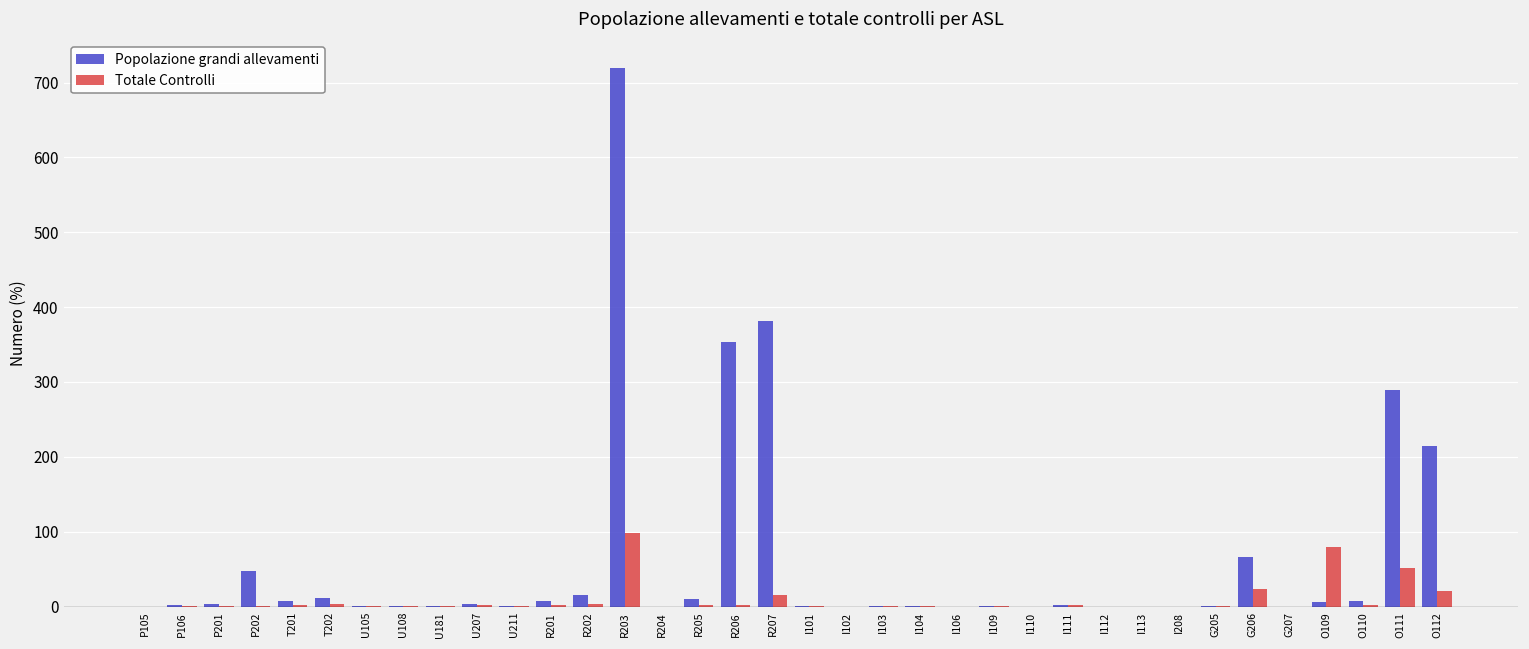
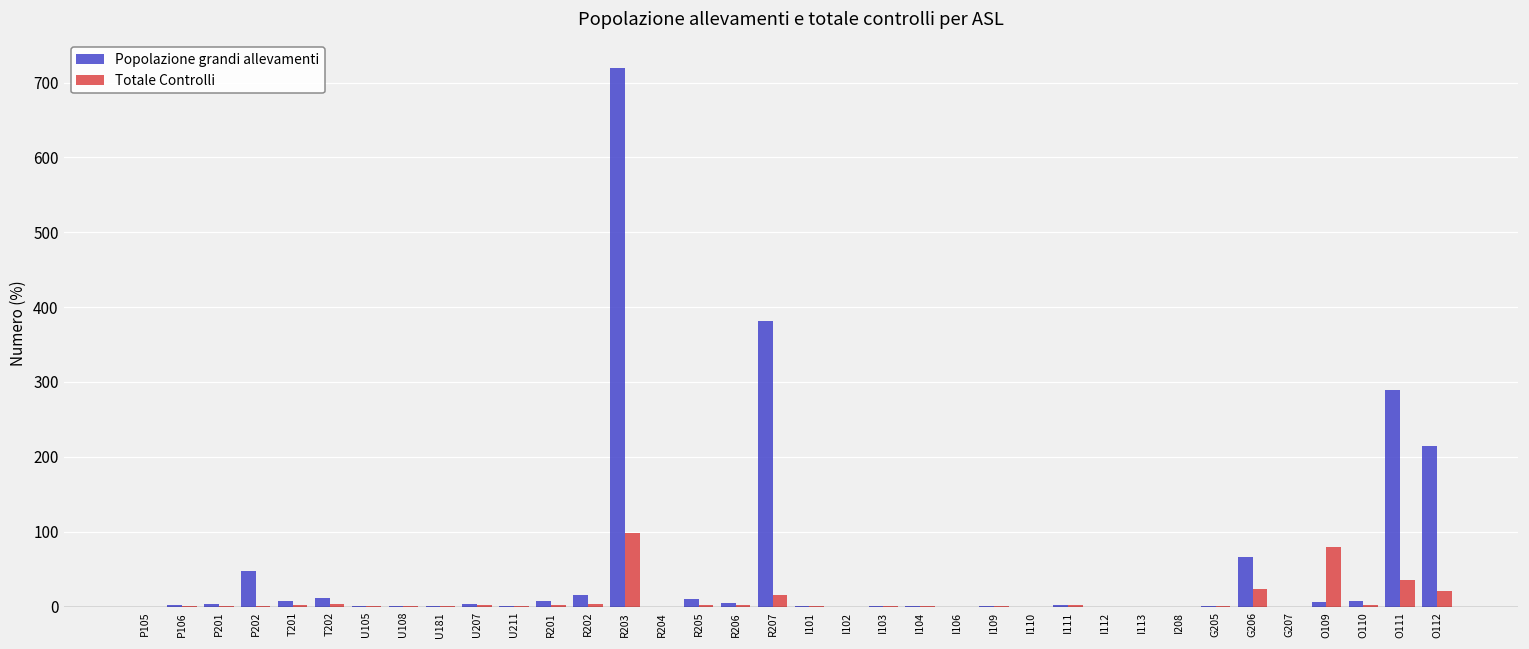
  {
    "Popolazione grandi allevamenti": {
      "P105": 0,
      "P201": 0,
      "P202": 50,
      "T201": 10,
      "T202": 10,
      "R201": 10,
      "R202": 20,
      "R203": 720,
      "R204": 0,
      "R205": 10,
-     "R206": 350,
+     "R206": 10,
      "R207": 380,
      "I102": 0,
      "I106": 0,
      "I110": 0,
      "I112": 0,
      "I113": 0,
      "I208": 0,
      "G206": 70,
      "G207": 0,
      "O109": 10,
      "O110": 10,
      "O111": 290,
      "O112": 220
    },
    "Totale Controlli": {
      "P105": 0,
      "R203": 100,
      "R204": 0,
      "R207": 20,
      "I102": 0,
      "I106": 0,
      "I110": 0,
      "I112": 0,
      "I113": 0,
      "I208": 0,
      "G206": 20,
      "G207": 0,
      "O109": 80,
-     "O111": 50,
+     "O111": 40,
      "O112": 20
    }
  }
